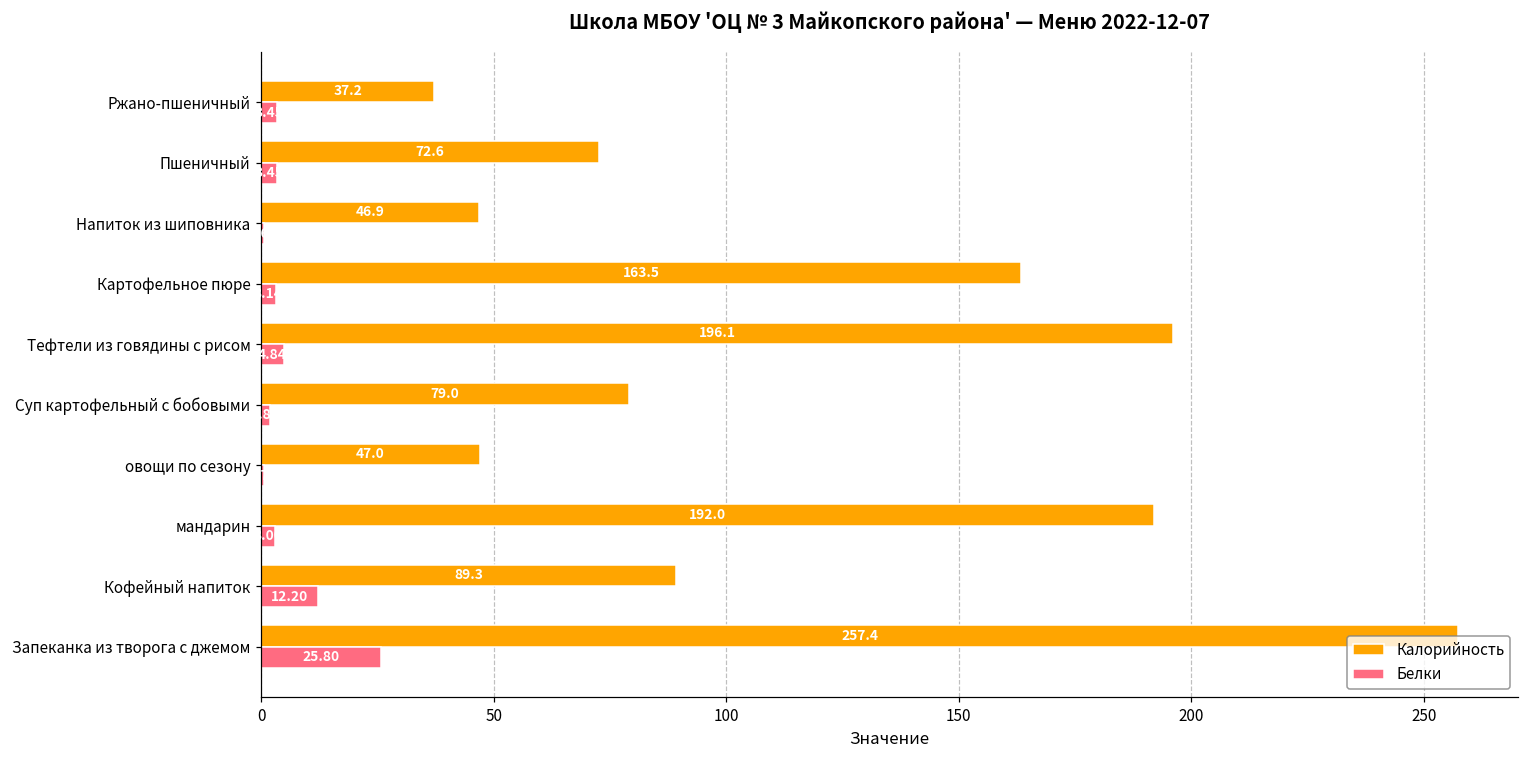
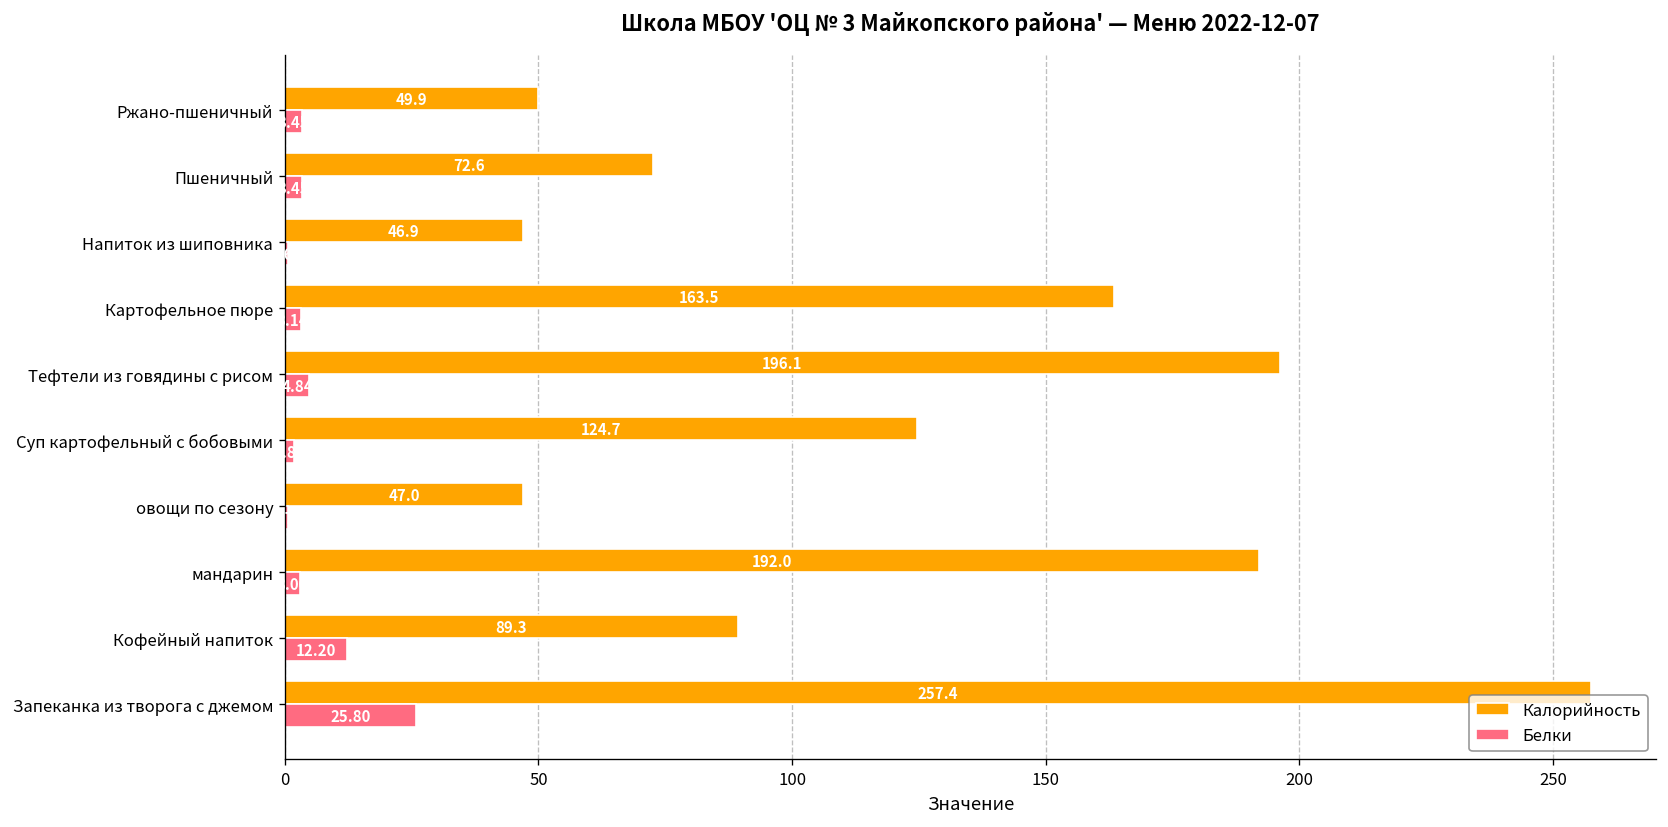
  {
    "Калорийность": {
-     "Ржано-пшеничный": 37.2,
+     "Ржано-пшеничный": 49.9,
      "Пшеничный": 72.6,
      "Напиток из шиповника": 46.9,
      "Картофельное пюре": 163.5,
      "Тефтели из говядины с рисом": 196.1,
-     "Суп картофельный с бобовыми": 79.0,
+     "Суп картофельный с бобовыми": 124.7,
      "овощи по сезону": 47.0,
      "мандарин": 192.0,
      "Кофейный напиток": 89.3,
      "Запеканка из творога с джемом": 257.4
    },
    "Белки": {
      "Ржано-пшеничный": 3.45,
      "Пшеничный": 3.45,
      "Тефтели из говядины с рисом": 4.84,
      "Кофейный напиток": 12.20,
      "Запеканка из творога с джемом": 25.80
    }
  }
